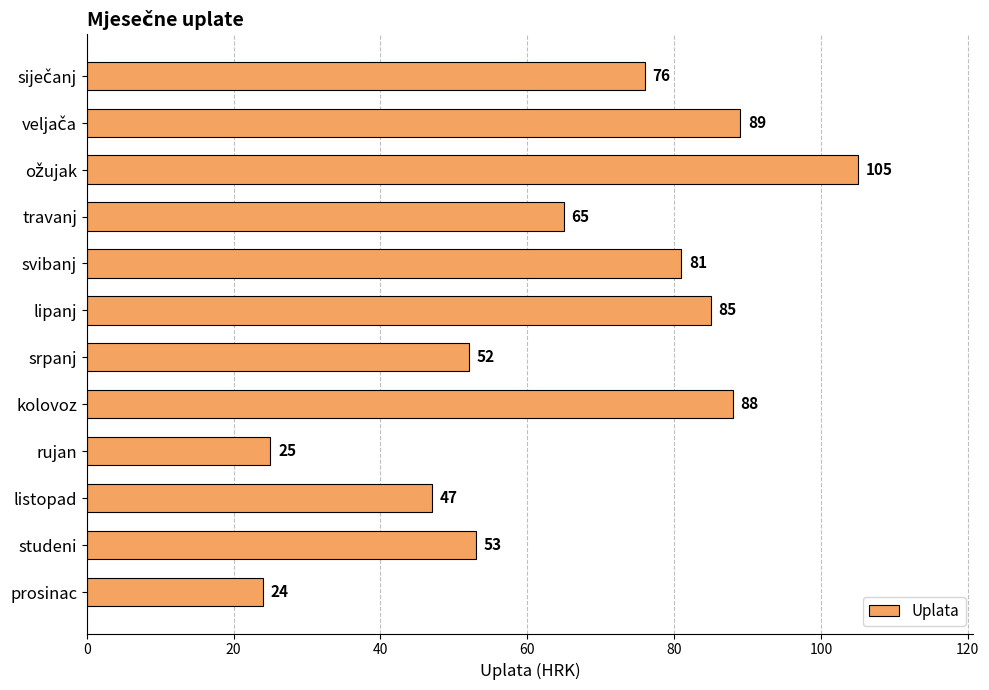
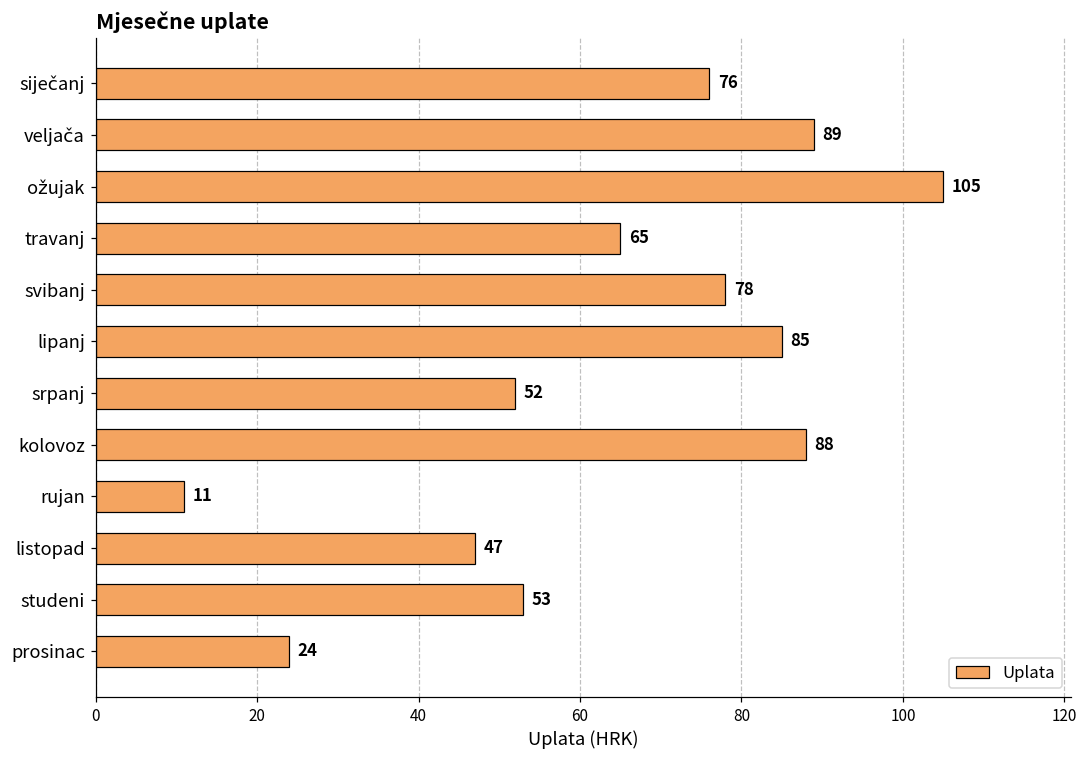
  {
    "siječanj": 76,
    "veljača": 89,
    "ožujak": 105,
    "travanj": 65,
-   "svibanj": 81,
+   "svibanj": 78,
    "lipanj": 85,
    "srpanj": 52,
    "kolovoz": 88,
-   "rujan": 25,
+   "rujan": 11,
    "listopad": 47,
    "studeni": 53,
    "prosinac": 24
  }
